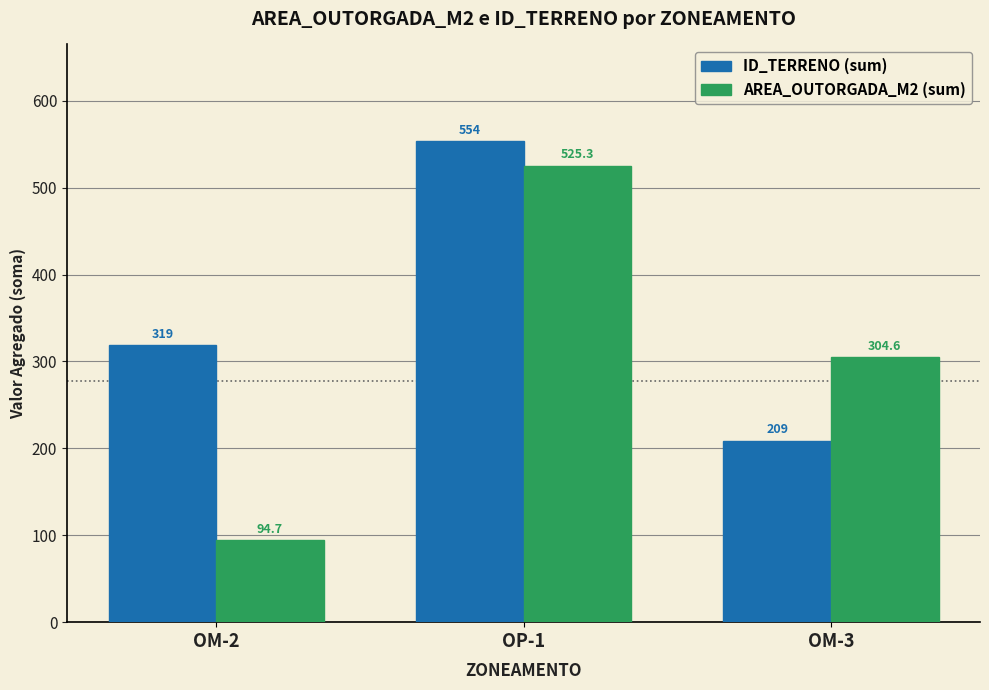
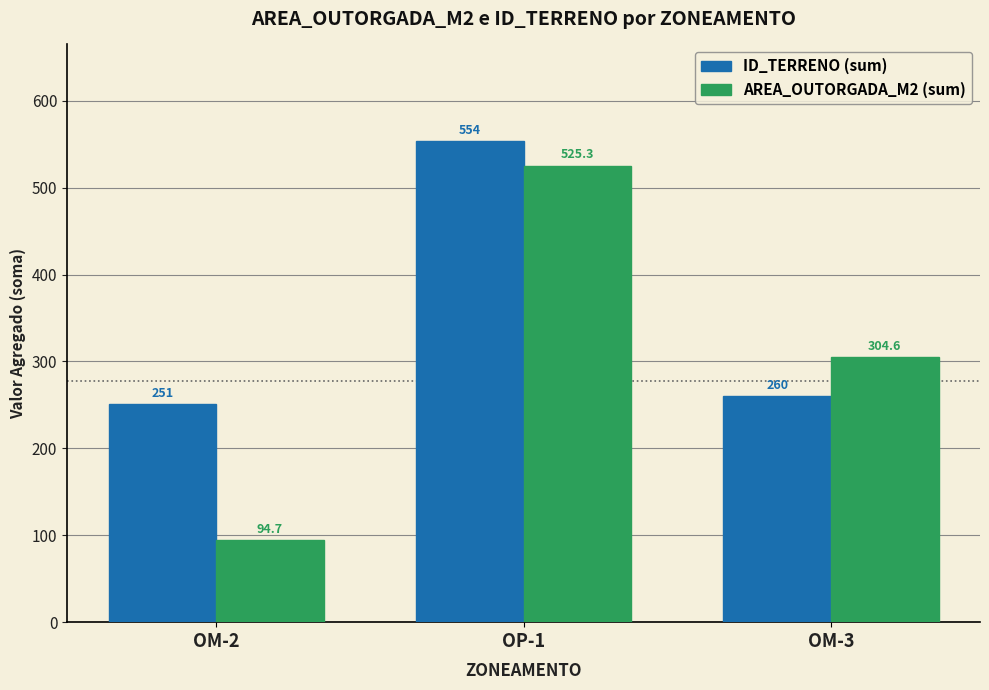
  {
    "ID_TERRENO (sum)": {
-     "OM-2": 319,
+     "OM-2": 251,
      "OP-1": 554,
-     "OM-3": 209
+     "OM-3": 260
    },
    "AREA_OUTORGADA_M2 (sum)": {
      "OM-2": 94.7,
      "OP-1": 525.3,
      "OM-3": 304.6
    }
  }
